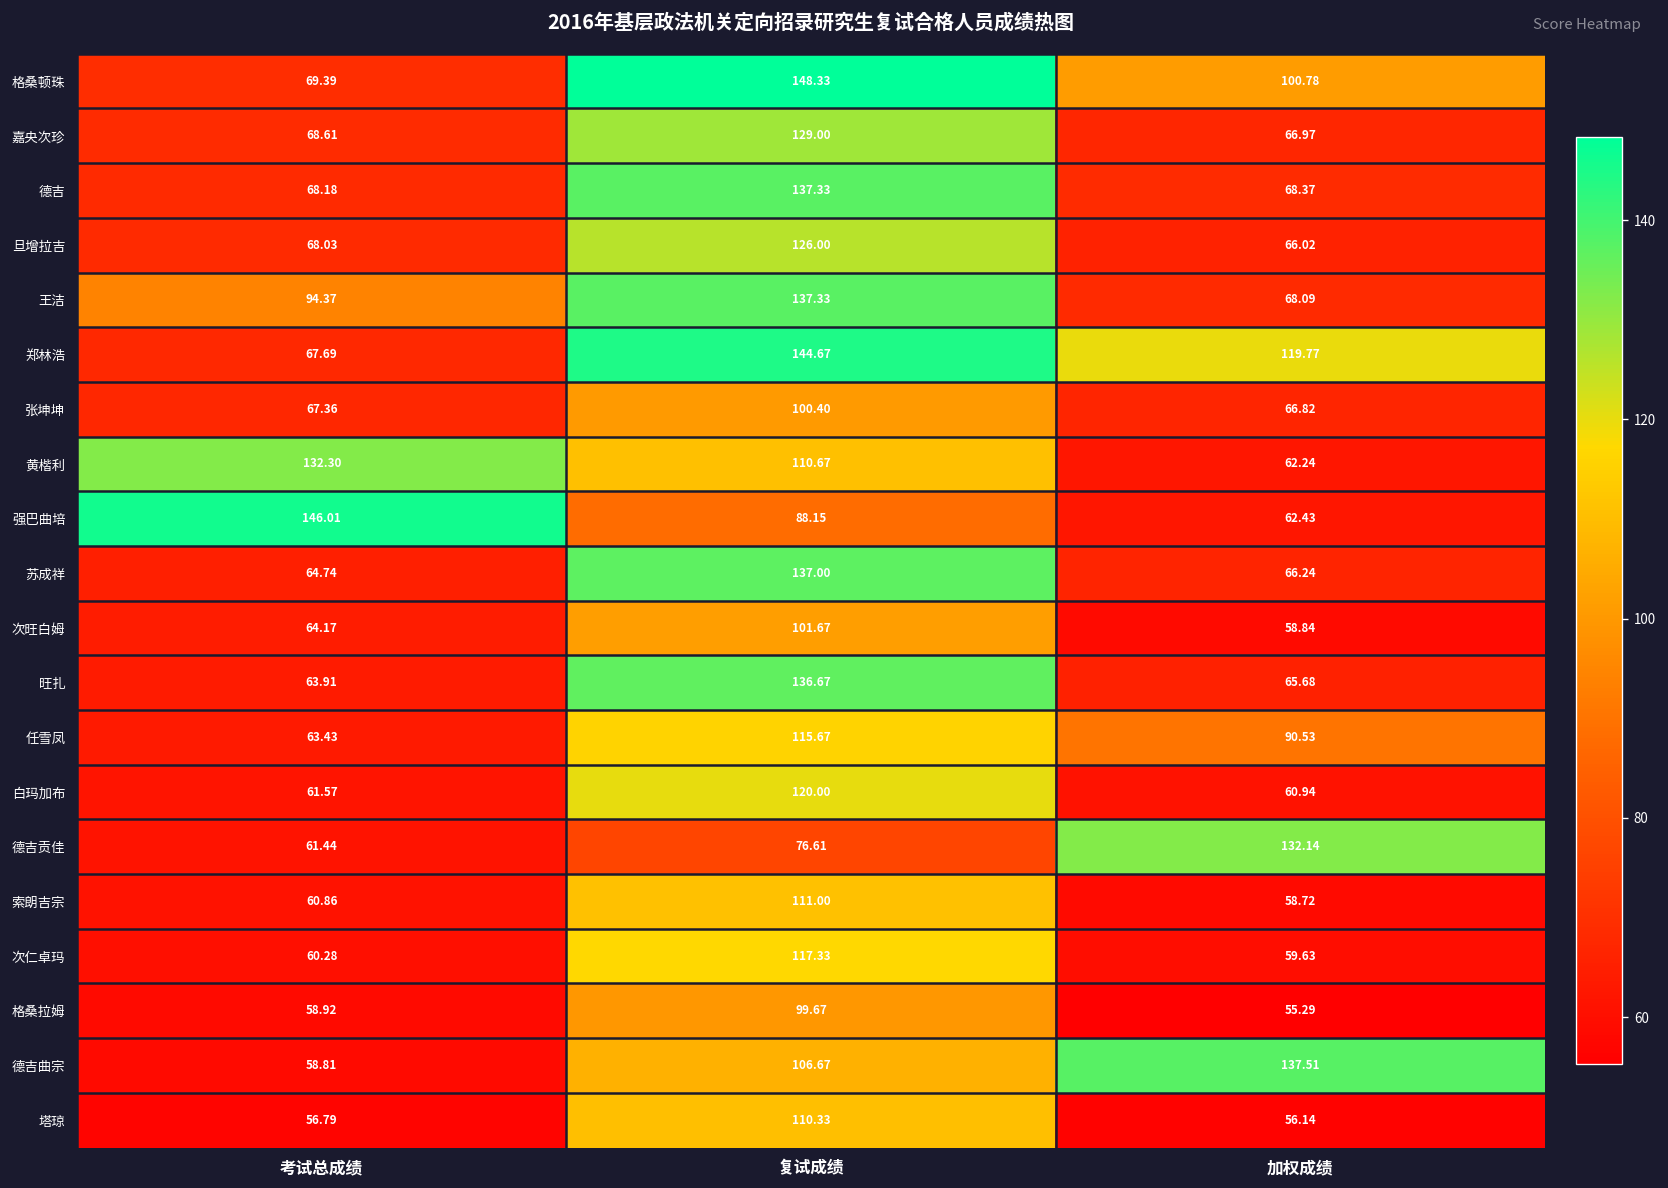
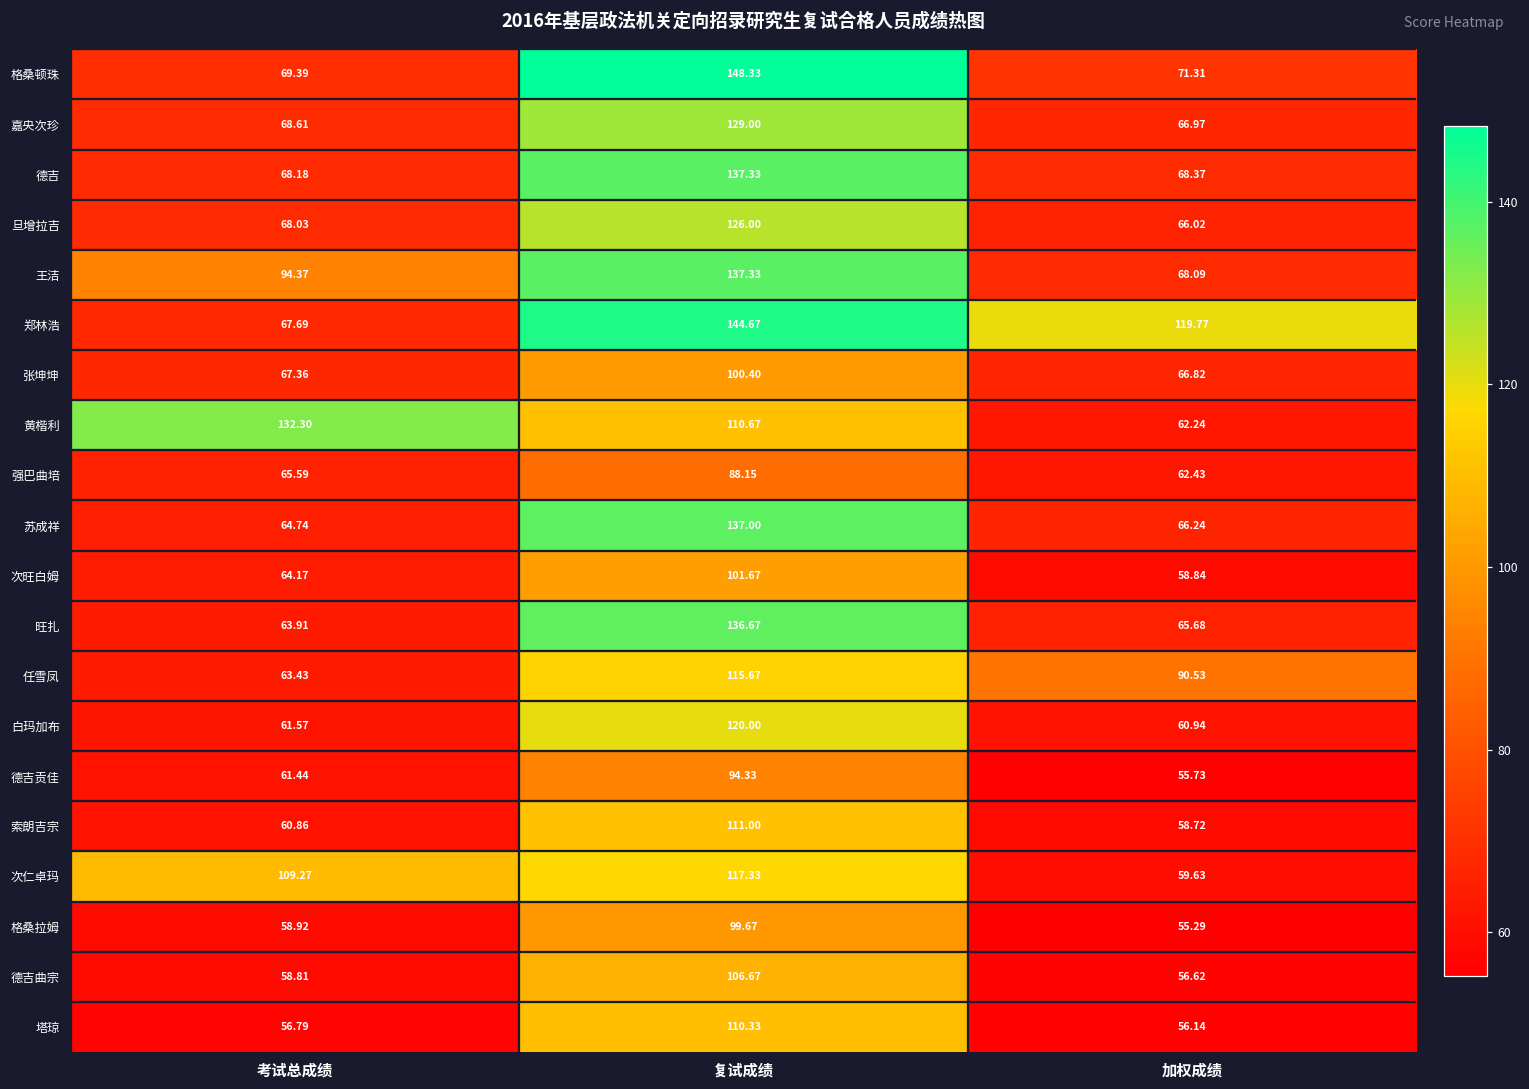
  {
    "格桑顿珠": {
      "考试总成绩": 69.39,
      "复试成绩": 148.33,
-     "加权成绩": 100.78
+     "加权成绩": 71.31
    },
    "嘉央次珍": {
      "考试总成绩": 68.61,
      "复试成绩": 129.00,
      "加权成绩": 66.97
    },
    "德吉": {
      "考试总成绩": 68.18,
      "复试成绩": 137.33,
      "加权成绩": 68.37
    },
    "旦增拉吉": {
      "考试总成绩": 68.03,
      "复试成绩": 126.00,
      "加权成绩": 66.02
    },
    "王洁": {
      "考试总成绩": 94.37,
      "复试成绩": 137.33,
      "加权成绩": 68.09
    },
    "郑林浩": {
      "考试总成绩": 67.69,
      "复试成绩": 144.67,
      "加权成绩": 119.77
    },
    "张坤坤": {
      "考试总成绩": 67.36,
      "复试成绩": 100.40,
      "加权成绩": 66.82
    },
    "黄楷利": {
      "考试总成绩": 132.30,
      "复试成绩": 110.67,
      "加权成绩": 62.24
    },
    "强巴曲培": {
-     "考试总成绩": 146.01,
+     "考试总成绩": 65.59,
      "复试成绩": 88.15,
      "加权成绩": 62.43
    },
    "苏成祥": {
      "考试总成绩": 64.74,
      "复试成绩": 137.00,
      "加权成绩": 66.24
    },
    "次旺白姆": {
      "考试总成绩": 64.17,
      "复试成绩": 101.67,
      "加权成绩": 58.84
    },
    "旺扎": {
      "考试总成绩": 63.91,
      "复试成绩": 136.67,
      "加权成绩": 65.68
    },
    "任雪凤": {
      "考试总成绩": 63.43,
      "复试成绩": 115.67,
      "加权成绩": 90.53
    },
    "白玛加布": {
      "考试总成绩": 61.57,
      "复试成绩": 120.00,
      "加权成绩": 60.94
    },
    "德吉贡佳": {
      "考试总成绩": 61.44,
-     "复试成绩": 76.61,
-     "加权成绩": 132.14
+     "复试成绩": 94.33,
+     "加权成绩": 55.73
    },
    "索朗吉宗": {
      "考试总成绩": 60.86,
      "复试成绩": 111.00,
      "加权成绩": 58.72
    },
    "次仁卓玛": {
-     "考试总成绩": 60.28,
+     "考试总成绩": 109.27,
      "复试成绩": 117.33,
      "加权成绩": 59.63
    },
    "格桑拉姆": {
      "考试总成绩": 58.92,
      "复试成绩": 99.67,
      "加权成绩": 55.29
    },
    "德吉曲宗": {
      "考试总成绩": 58.81,
      "复试成绩": 106.67,
-     "加权成绩": 137.51
+     "加权成绩": 56.62
    },
    "塔琼": {
      "考试总成绩": 56.79,
      "复试成绩": 110.33,
      "加权成绩": 56.14
    }
  }
